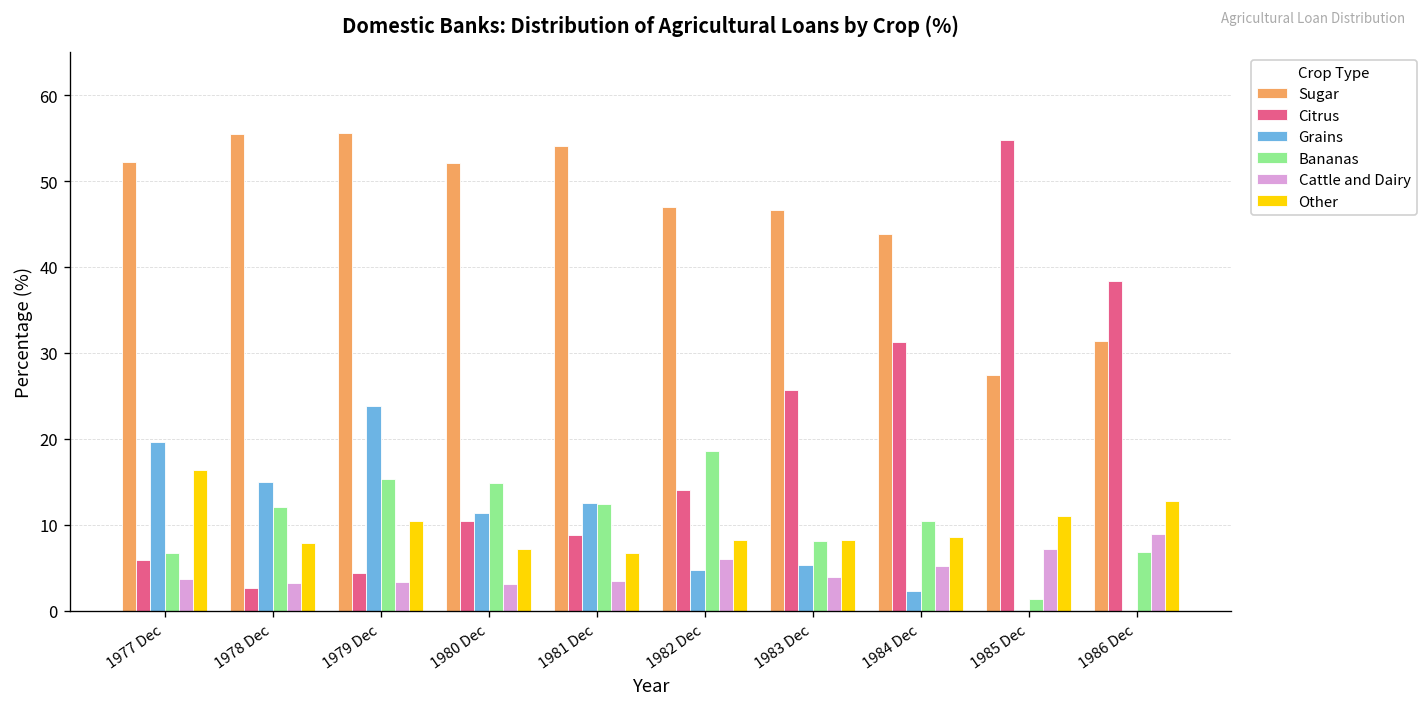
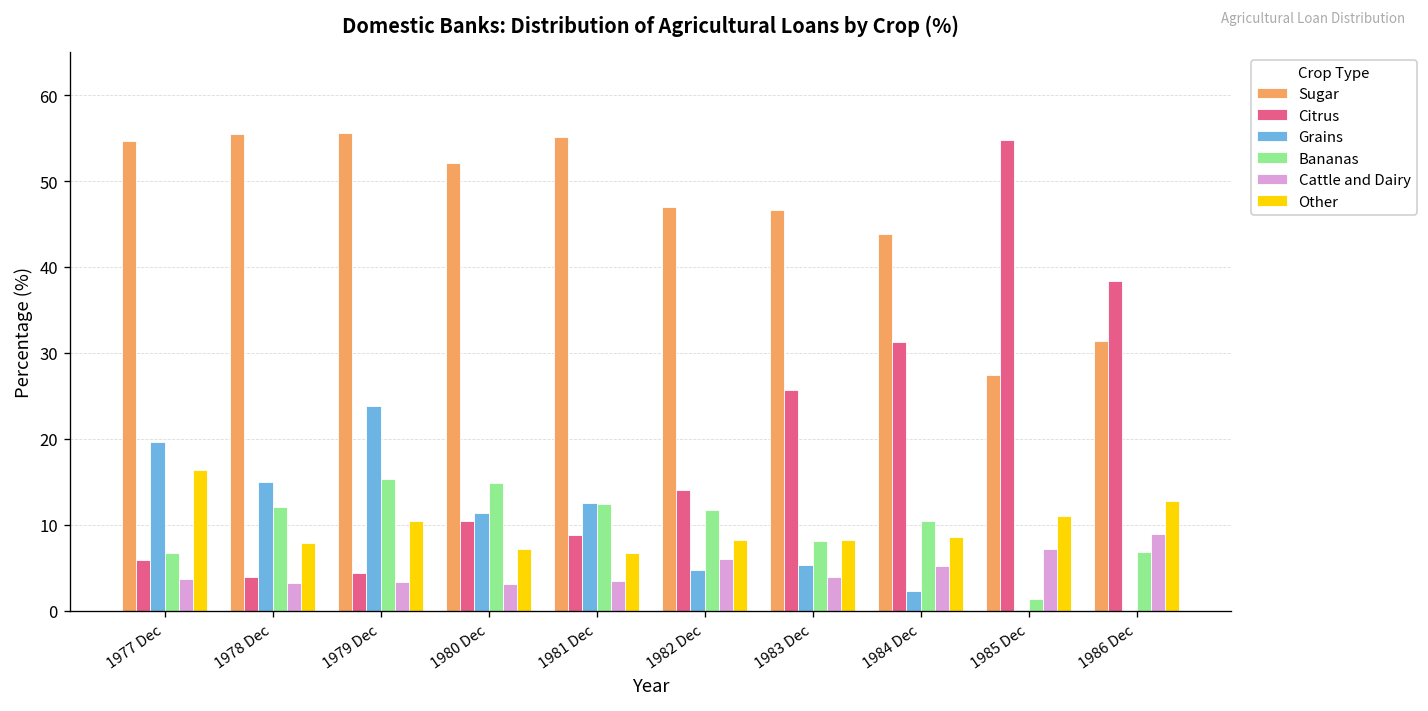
  {
    "Sugar": {
-     "1977 Dec": 52,
+     "1977 Dec": 55,
      "1978 Dec": 56,
      "1979 Dec": 56,
      "1980 Dec": 52,
-     "1981 Dec": 54,
+     "1981 Dec": 55,
      "1982 Dec": 47,
      "1983 Dec": 47,
      "1984 Dec": 44,
      "1985 Dec": 28,
      "1986 Dec": 31
    },
    "Citrus": {
      "1977 Dec": 6,
-     "1978 Dec": 3,
+     "1978 Dec": 4,
      "1979 Dec": 4,
      "1980 Dec": 10,
      "1981 Dec": 9,
      "1982 Dec": 14,
      "1983 Dec": 26,
      "1984 Dec": 31,
      "1985 Dec": 55,
      "1986 Dec": 38
    },
    "Grains": {
      "1977 Dec": 20,
      "1978 Dec": 15,
      "1979 Dec": 24,
      "1980 Dec": 11,
      "1981 Dec": 13,
      "1982 Dec": 5,
      "1983 Dec": 5,
      "1984 Dec": 2,
      "1986 Dec": 0
    },
    "Bananas": {
      "1977 Dec": 7,
      "1978 Dec": 12,
      "1979 Dec": 15,
      "1980 Dec": 15,
      "1981 Dec": 13,
-     "1982 Dec": 19,
+     "1982 Dec": 12,
      "1983 Dec": 8,
      "1984 Dec": 10,
      "1985 Dec": 1,
      "1986 Dec": 7
    },
    "Cattle and Dairy": {
      "1977 Dec": 4,
      "1978 Dec": 3,
      "1979 Dec": 3,
      "1980 Dec": 3,
      "1981 Dec": 4,
      "1982 Dec": 6,
      "1983 Dec": 4,
      "1984 Dec": 5,
      "1985 Dec": 7,
      "1986 Dec": 9
    },
    "Other": {
      "1977 Dec": 16,
      "1978 Dec": 8,
      "1979 Dec": 11,
      "1980 Dec": 7,
      "1981 Dec": 7,
      "1982 Dec": 8,
      "1983 Dec": 8,
      "1984 Dec": 9,
      "1985 Dec": 11,
      "1986 Dec": 13
    }
  }
